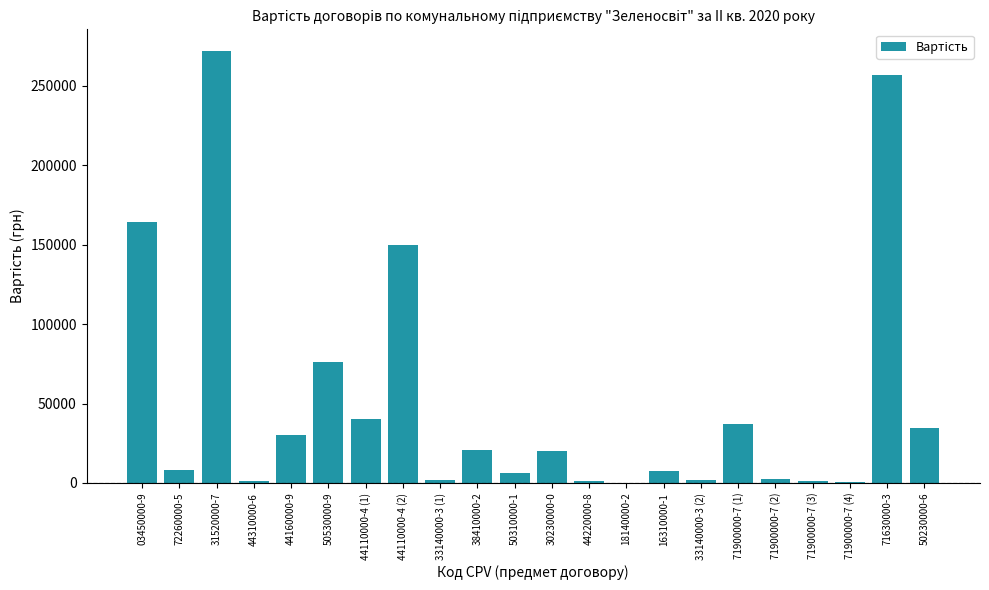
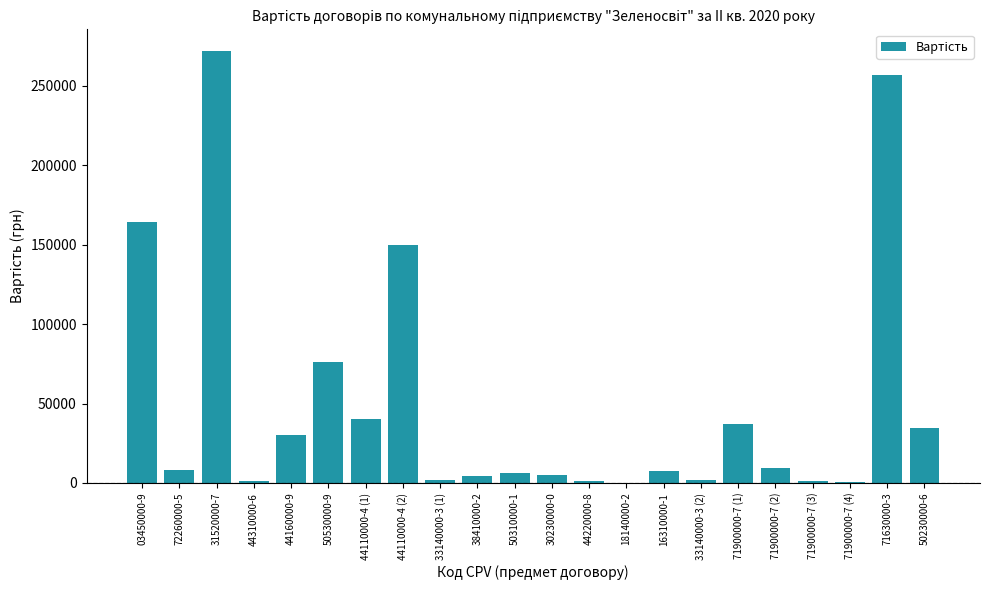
  {
    "03450000-9": 164000,
    "72260000-5": 8000,
    "31520000-7": 272000,
    "44160000-9": 30000,
    "50530000-9": 76000,
    "44110000-4 (1)": 40000,
    "44110000-4 (2)": 150000,
    "33140000-3 (1)": 2000,
-   "38410000-2": 21000,
+   "38410000-2": 5000,
    "50310000-1": 6000,
-   "30230000-0": 20000,
+   "30230000-0": 5000,
    "16310000-1": 8000,
    "33140000-3 (2)": 2000,
    "71900000-7 (1)": 37000,
-   "71900000-7 (2)": 3000,
+   "71900000-7 (2)": 9000,
    "71630000-3": 257000,
    "50230000-6": 35000
  }
